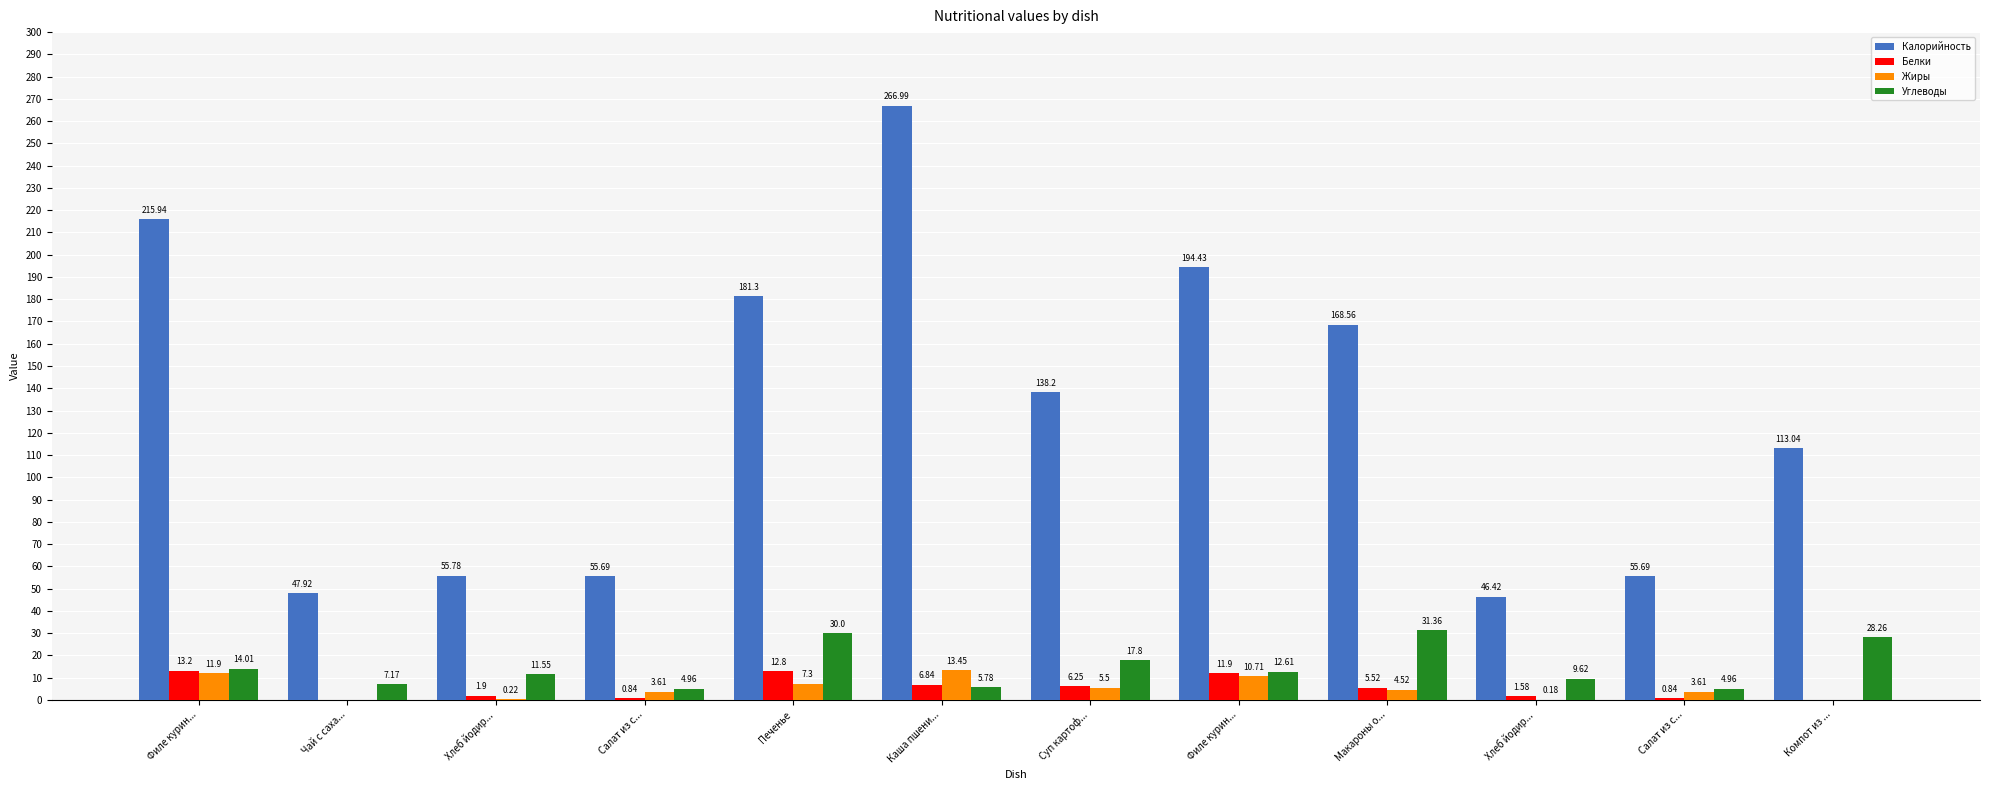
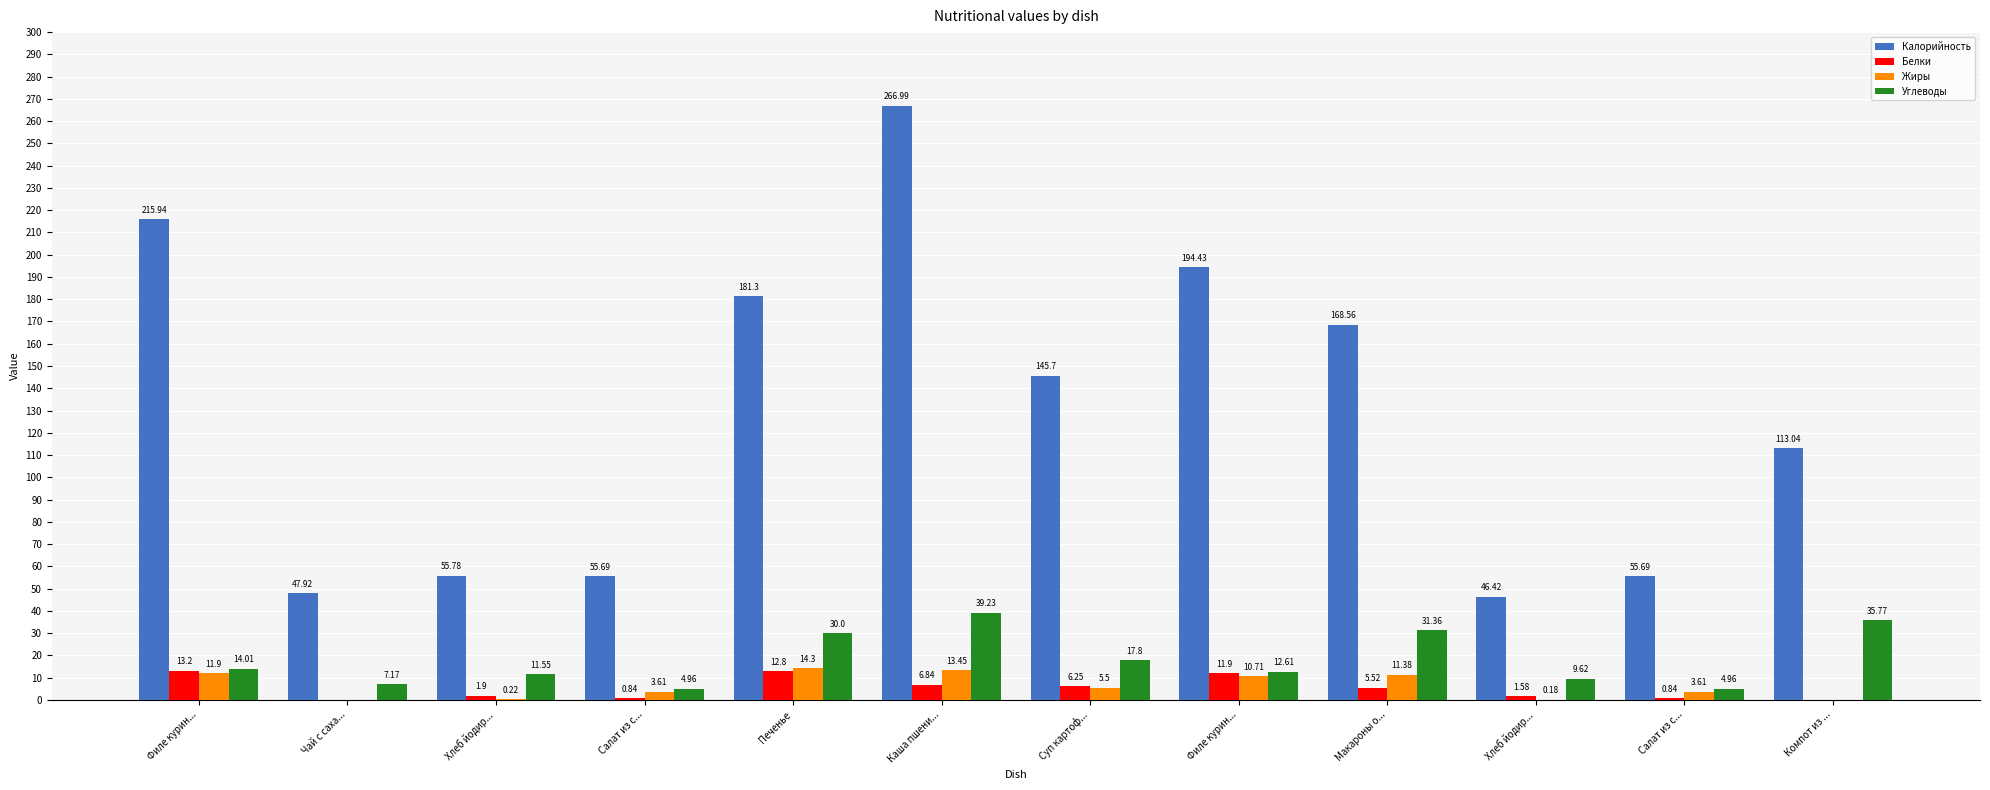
  {
    "Калорийность": {
      "Чай с саха...": 47.92,
      "Печенье": 181.3,
      "Каша пшени...": 266.99,
-     "Суп картоф...": 138.2,
+     "Суп картоф...": 145.7,
      "Макароны о...": 168.56,
      "Компот из ...": 113.04
    },
    "Белки": {
      "Печенье": 12.8,
      "Каша пшени...": 6.84,
      "Суп картоф...": 6.25,
      "Макароны о...": 5.52
    },
    "Жиры": {
-     "Печенье": 7.3,
+     "Печенье": 14.3,
      "Каша пшени...": 13.45,
      "Суп картоф...": 5.5,
-     "Макароны о...": 4.52
+     "Макароны о...": 11.38
    },
    "Углеводы": {
      "Чай с саха...": 7.17,
      "Печенье": 30.0,
-     "Каша пшени...": 5.78,
+     "Каша пшени...": 39.23,
      "Суп картоф...": 17.8,
      "Макароны о...": 31.36,
-     "Компот из ...": 28.26
+     "Компот из ...": 35.77
    }
  }
